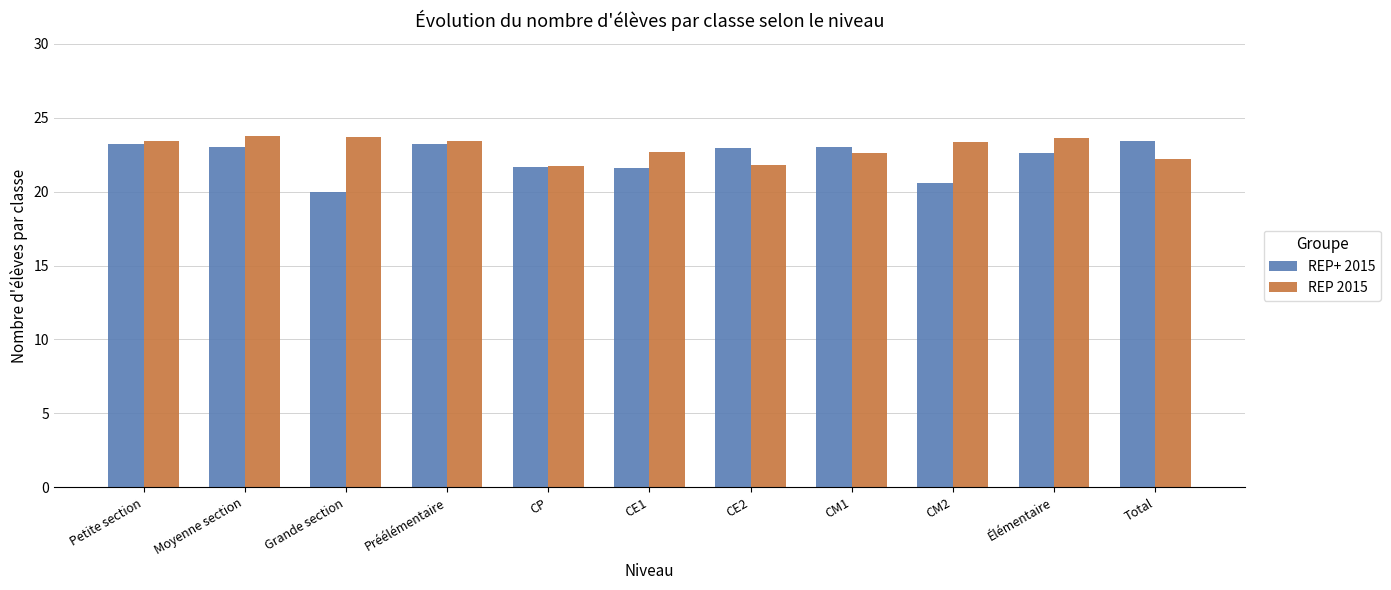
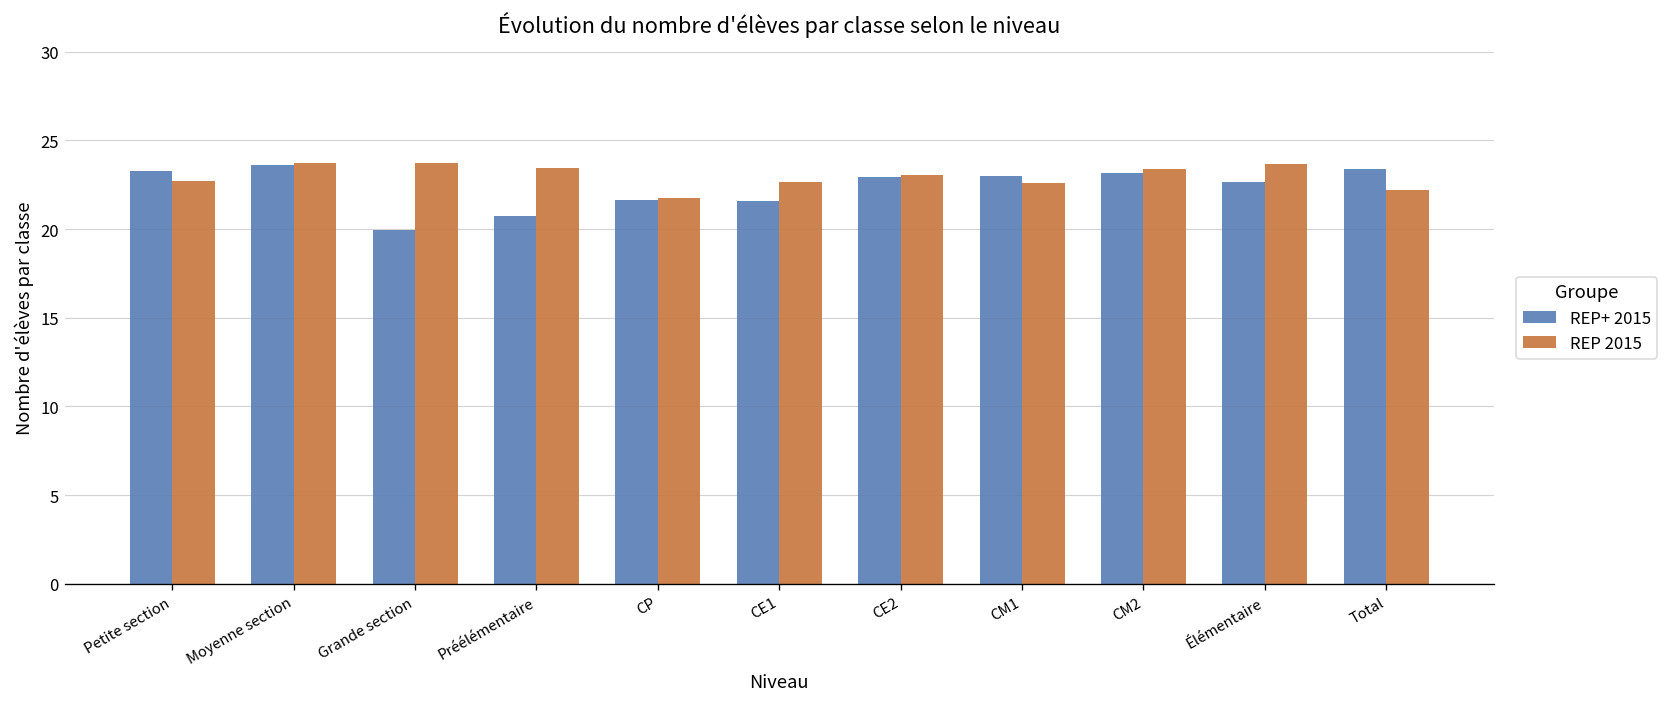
  {
    "REP+ 2015": {
      "Petite section": 23.3,
-     "Moyenne section": 23.0,
+     "Moyenne section": 23.6,
      "Grande section": 20.0,
-     "Préélémentaire": 23.2,
+     "Préélémentaire": 20.7,
      "CP": 21.7,
      "CE1": 21.6,
      "CE2": 22.9,
      "CM1": 23.0,
-     "CM2": 20.6,
+     "CM2": 23.1,
      "Élémentaire": 22.6,
      "Total": 23.4
    },
    "REP 2015": {
-     "Petite section": 23.4,
+     "Petite section": 22.7,
      "Moyenne section": 23.7,
      "Grande section": 23.7,
      "Préélémentaire": 23.4,
      "CP": 21.8,
      "CE1": 22.7,
-     "CE2": 21.8,
+     "CE2": 23.1,
      "CM1": 22.6,
      "CM2": 23.4,
      "Élémentaire": 23.7,
      "Total": 22.2
    }
  }
